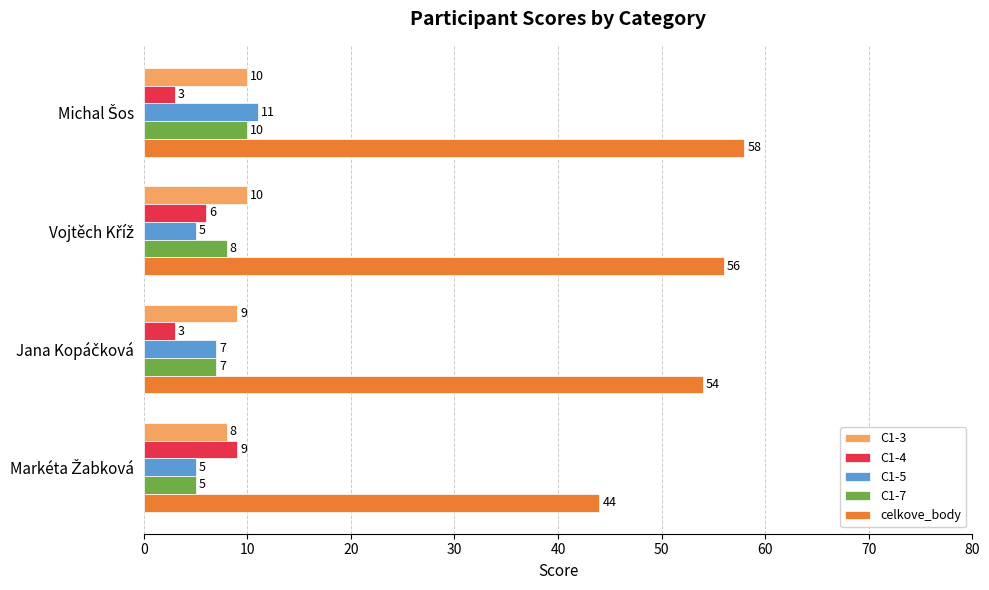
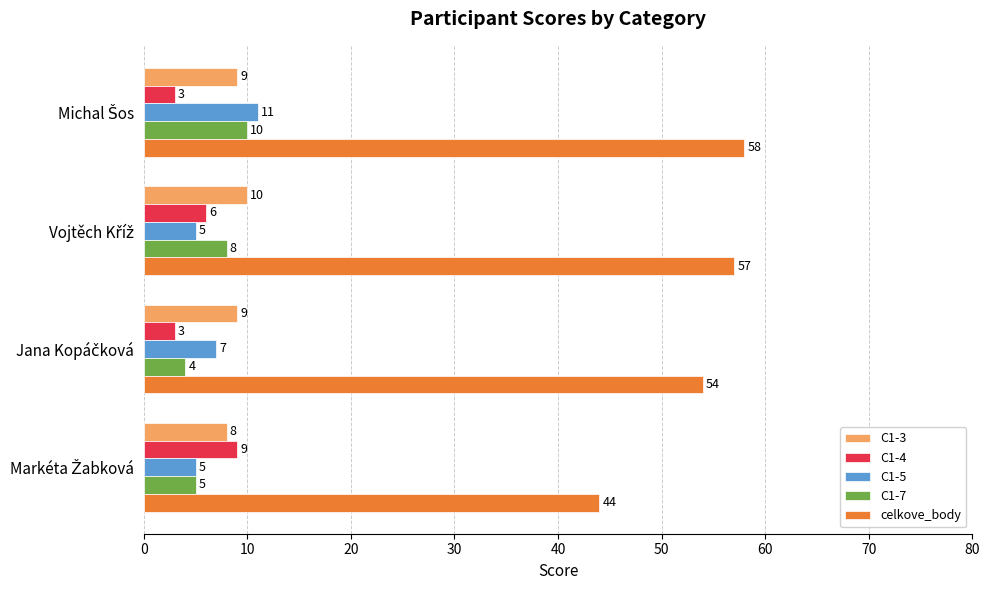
  {
    "C1-3": {
-     "Michal Šos": 10,
+     "Michal Šos": 9,
      "Vojtěch Kříž": 10,
      "Jana Kopáčková": 9,
      "Markéta Žabková": 8
    },
    "C1-4": {
      "Michal Šos": 3,
      "Vojtěch Kříž": 6,
      "Jana Kopáčková": 3,
      "Markéta Žabková": 9
    },
    "C1-5": {
      "Michal Šos": 11,
      "Vojtěch Kříž": 5,
      "Jana Kopáčková": 7,
      "Markéta Žabková": 5
    },
    "C1-7": {
      "Michal Šos": 10,
      "Vojtěch Kříž": 8,
-     "Jana Kopáčková": 7,
+     "Jana Kopáčková": 4,
      "Markéta Žabková": 5
    },
    "celkove_body": {
      "Michal Šos": 58,
-     "Vojtěch Kříž": 56,
+     "Vojtěch Kříž": 57,
      "Jana Kopáčková": 54,
      "Markéta Žabková": 44
    }
  }
